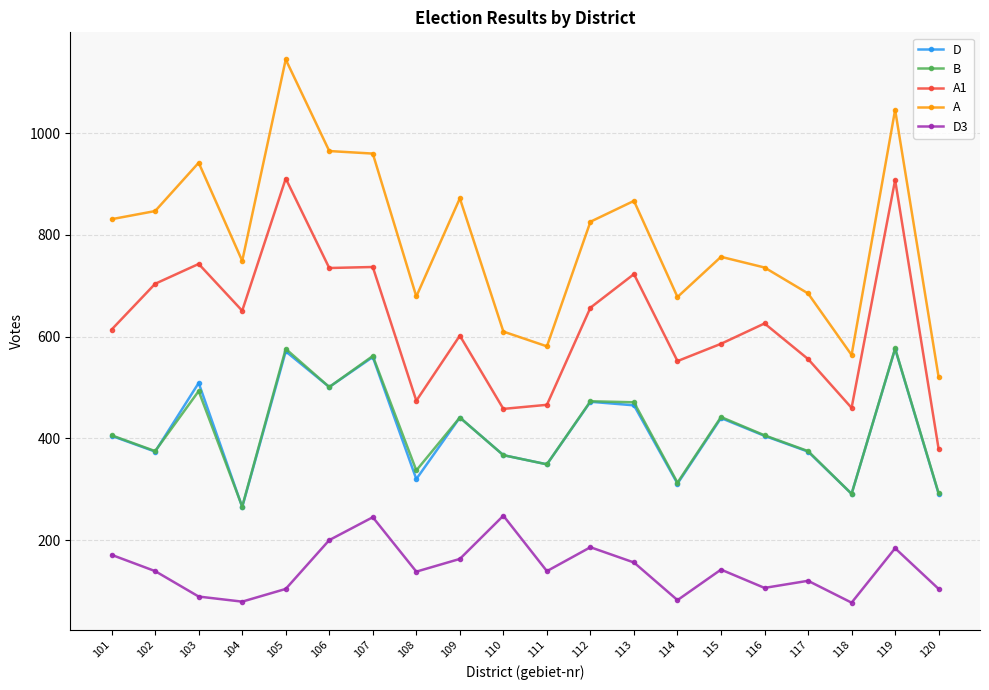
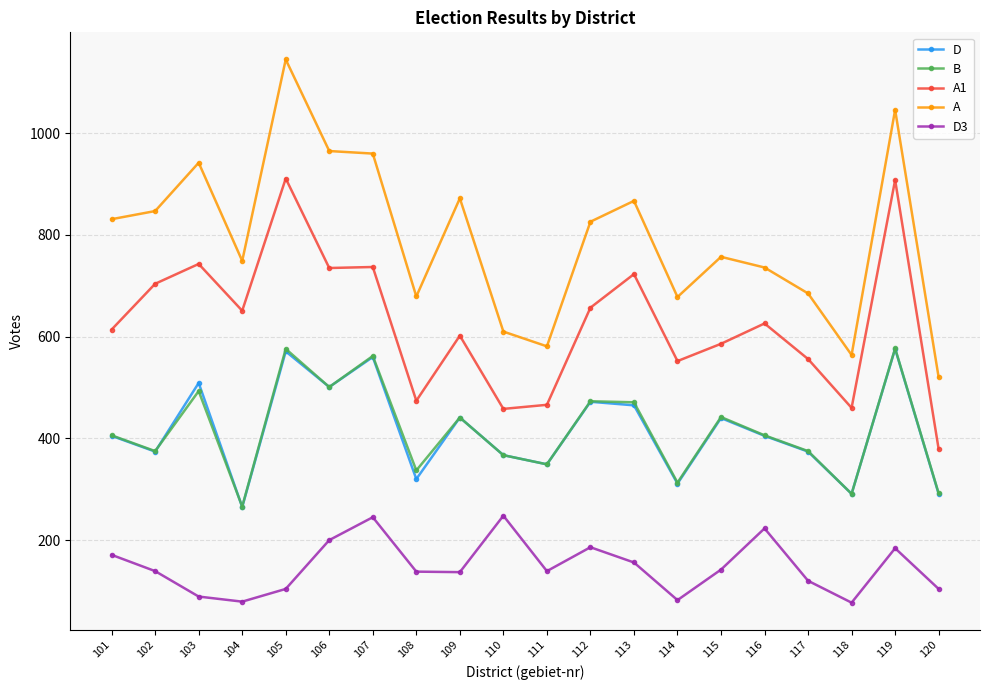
  {
    "D": {
      "103": 510,
      "108": 320,
      "113": 470
    },
    "B": {
      "103": 490,
      "108": 340,
      "113": 470
    },
    "A1": {
      "101": 610,
      "102": 700,
      "103": 740,
      "104": 650,
      "105": 910,
      "106": 740,
      "107": 740,
      "108": 470,
      "109": 600,
      "110": 460,
      "111": 470,
      "112": 660,
      "113": 720,
      "114": 550,
      "115": 590,
      "116": 630,
      "117": 560,
      "118": 460,
      "119": 910,
      "120": 380
    },
    "A": {
      "101": 830,
      "102": 850,
      "103": 940,
      "104": 750,
      "105": 1150,
      "106": 970,
      "107": 960,
      "108": 680,
      "109": 870,
      "110": 610,
      "111": 580,
      "112": 830,
      "113": 870,
      "114": 680,
      "115": 760,
      "116": 740,
      "117": 690,
      "118": 560,
      "119": 1050,
      "120": 520
    },
    "D3": {
      "101": 170,
      "102": 140,
      "103": 90,
      "104": 80,
      "105": 100,
      "106": 200,
      "107": 250,
      "108": 140,
-     "109": 160,
+     "109": 140,
      "110": 250,
      "111": 140,
      "112": 190,
      "113": 160,
      "114": 80,
      "115": 140,
-     "116": 110,
+     "116": 220,
      "117": 120,
      "118": 80,
      "119": 180,
      "120": 100
    }
  }
